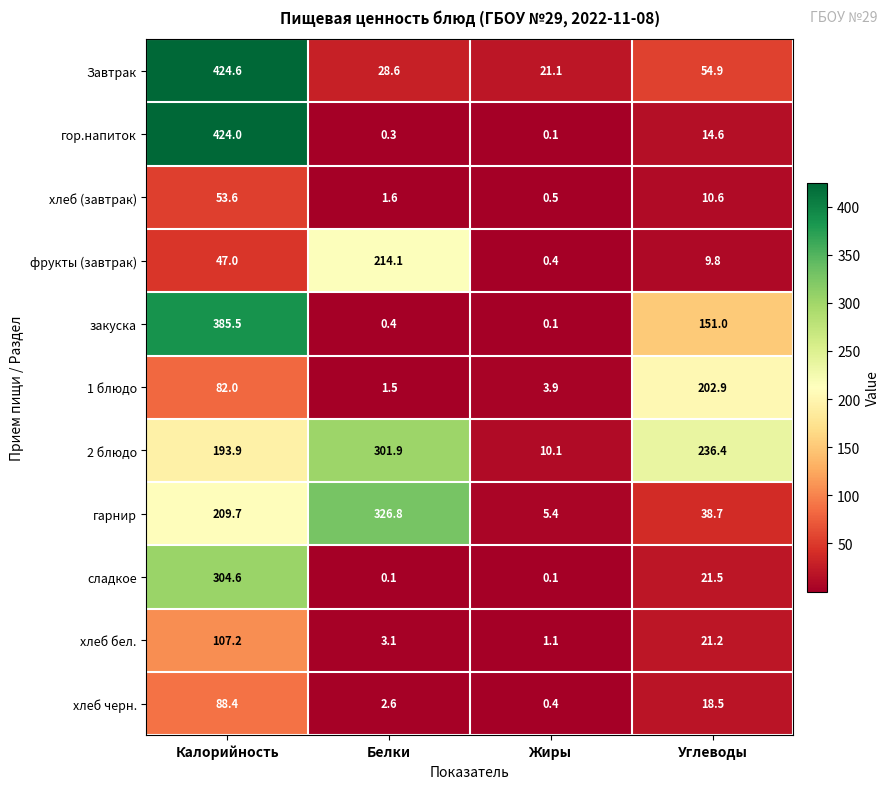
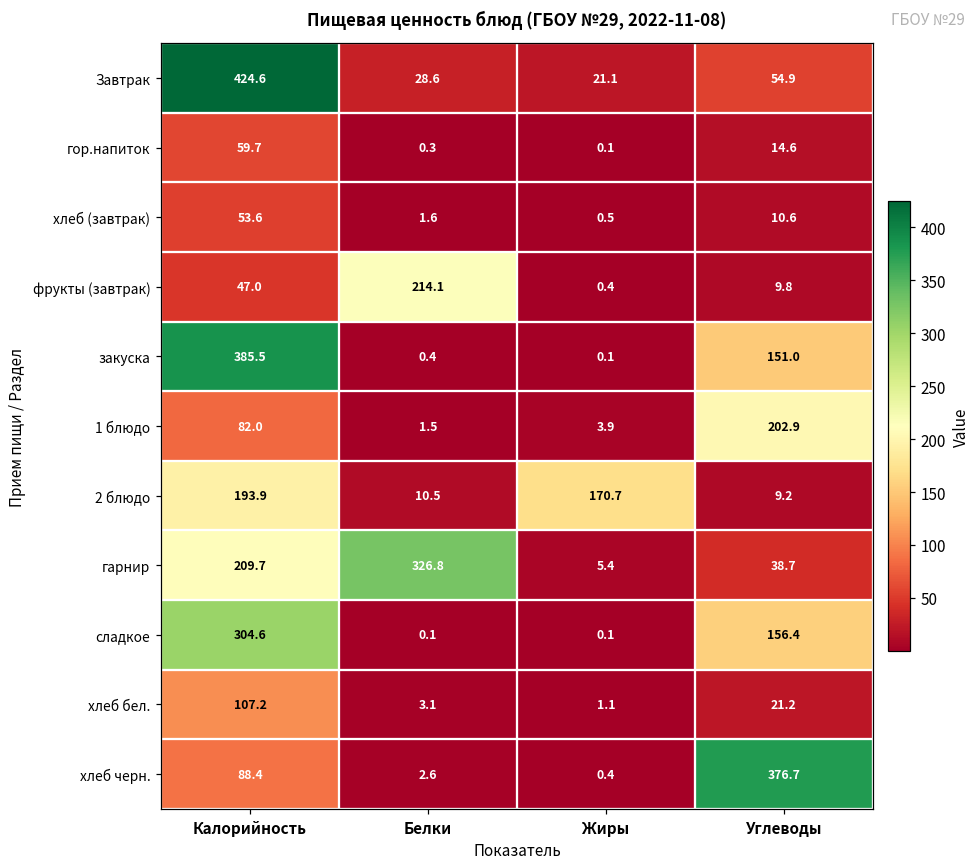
  {
    "Завтрак": {
      "Калорийность": 424.6,
      "Белки": 28.6,
      "Жиры": 21.1,
      "Углеводы": 54.9
    },
    "гор.напиток": {
-     "Калорийность": 424.0,
+     "Калорийность": 59.7,
      "Белки": 0.3,
      "Жиры": 0.1,
      "Углеводы": 14.6
    },
    "хлеб (завтрак)": {
      "Калорийность": 53.6,
      "Белки": 1.6,
      "Жиры": 0.5,
      "Углеводы": 10.6
    },
    "фрукты (завтрак)": {
      "Калорийность": 47.0,
      "Белки": 214.1,
      "Жиры": 0.4,
      "Углеводы": 9.8
    },
    "закуска": {
      "Калорийность": 385.5,
      "Белки": 0.4,
      "Жиры": 0.1,
      "Углеводы": 151.0
    },
    "1 блюдо": {
      "Калорийность": 82.0,
      "Белки": 1.5,
      "Жиры": 3.9,
      "Углеводы": 202.9
    },
    "2 блюдо": {
      "Калорийность": 193.9,
-     "Белки": 301.9,
-     "Жиры": 10.1,
-     "Углеводы": 236.4
+     "Белки": 10.5,
+     "Жиры": 170.7,
+     "Углеводы": 9.2
    },
    "гарнир": {
      "Калорийность": 209.7,
      "Белки": 326.8,
      "Жиры": 5.4,
      "Углеводы": 38.7
    },
    "сладкое": {
      "Калорийность": 304.6,
      "Белки": 0.1,
      "Жиры": 0.1,
-     "Углеводы": 21.5
+     "Углеводы": 156.4
    },
    "хлеб бел.": {
      "Калорийность": 107.2,
      "Белки": 3.1,
      "Жиры": 1.1,
      "Углеводы": 21.2
    },
    "хлеб черн.": {
      "Калорийность": 88.4,
      "Белки": 2.6,
      "Жиры": 0.4,
-     "Углеводы": 18.5
+     "Углеводы": 376.7
    }
  }
